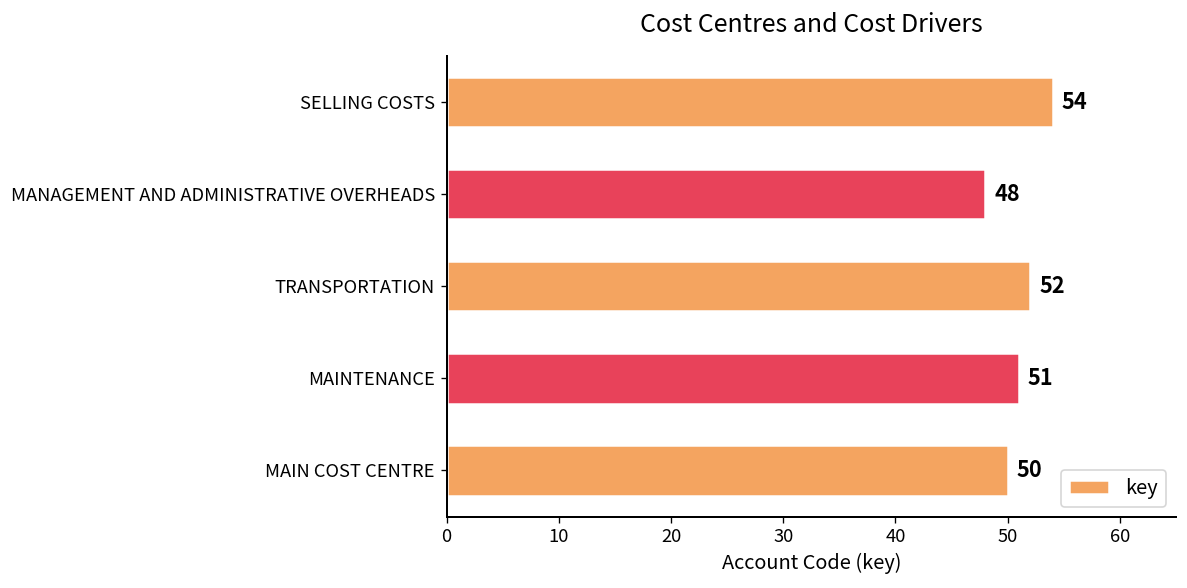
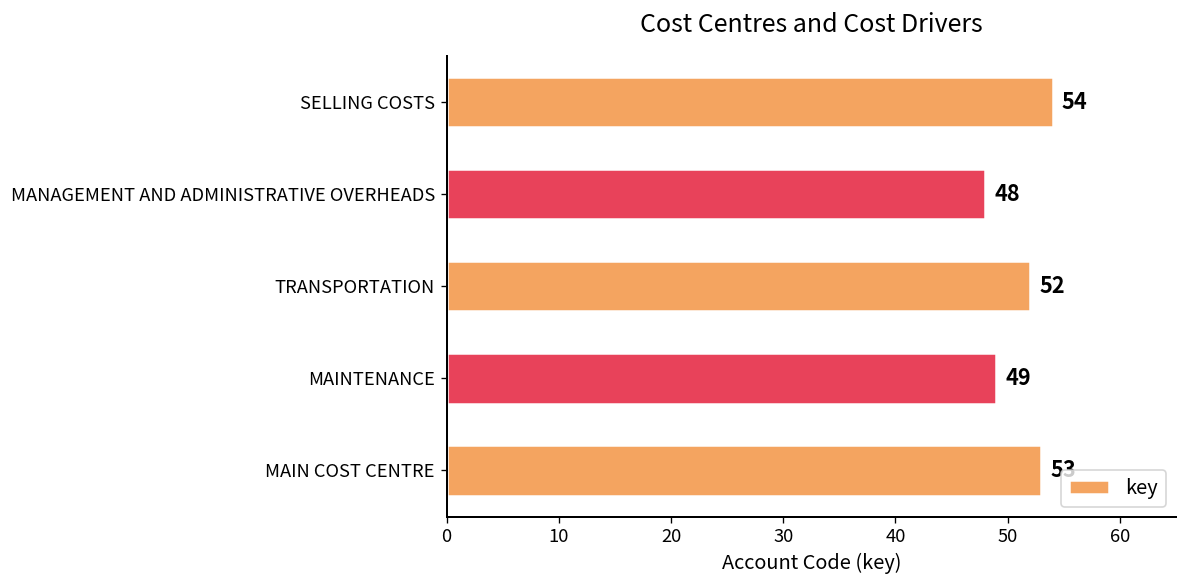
  {
    "SELLING COSTS": 54,
    "MANAGEMENT AND ADMINISTRATIVE OVERHEADS": 48,
    "TRANSPORTATION": 52,
-   "MAINTENANCE": 51,
-   "MAIN COST CENTRE": 50
+   "MAINTENANCE": 49,
+   "MAIN COST CENTRE": 53
  }
